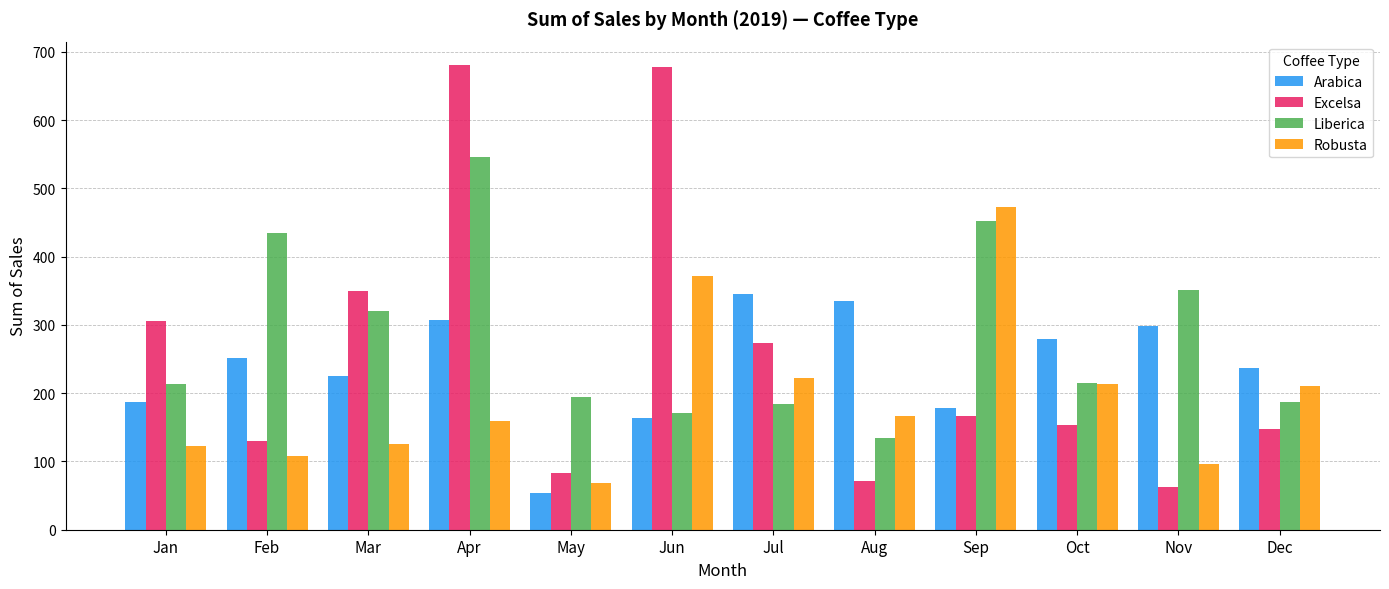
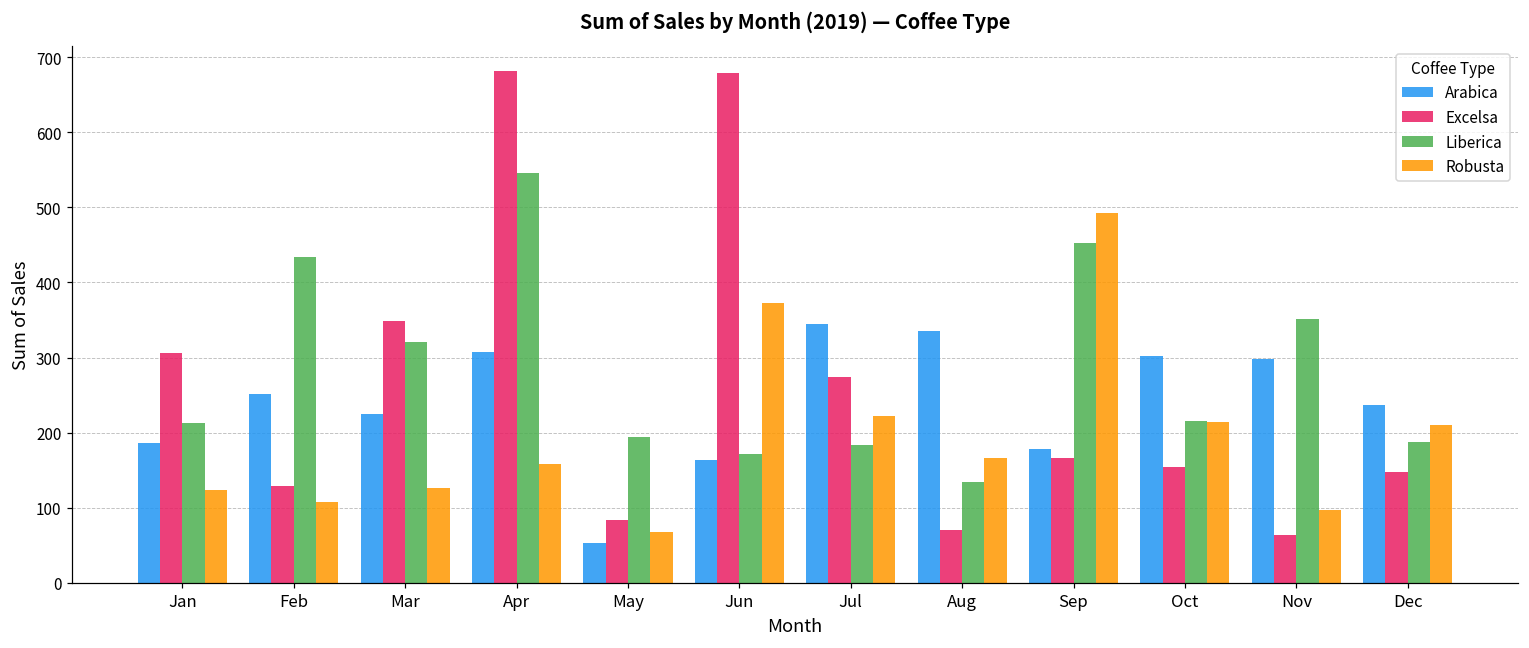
  {
    "Arabica": {
      "Jan": 190,
      "Feb": 250,
      "Mar": 220,
      "Apr": 310,
      "May": 50,
      "Jun": 160,
      "Jul": 350,
      "Aug": 330,
      "Sep": 180,
-     "Oct": 280,
+     "Oct": 300,
      "Nov": 300,
      "Dec": 240
    },
    "Excelsa": {
      "Jan": 310,
      "Feb": 130,
      "Mar": 350,
      "Apr": 680,
      "May": 80,
      "Jun": 680,
      "Jul": 270,
      "Aug": 70,
      "Sep": 170,
      "Oct": 150,
      "Nov": 60,
      "Dec": 150
    },
    "Liberica": {
      "Jan": 210,
      "Feb": 430,
      "Mar": 320,
      "Apr": 550,
      "May": 190,
      "Jun": 170,
      "Jul": 180,
      "Aug": 130,
      "Sep": 450,
      "Oct": 220,
      "Nov": 350,
      "Dec": 190
    },
    "Robusta": {
      "Jan": 120,
      "Feb": 110,
      "Mar": 130,
      "Apr": 160,
      "May": 70,
      "Jun": 370,
      "Jul": 220,
      "Aug": 170,
-     "Sep": 470,
+     "Sep": 490,
      "Oct": 210,
      "Nov": 100,
      "Dec": 210
    }
  }
